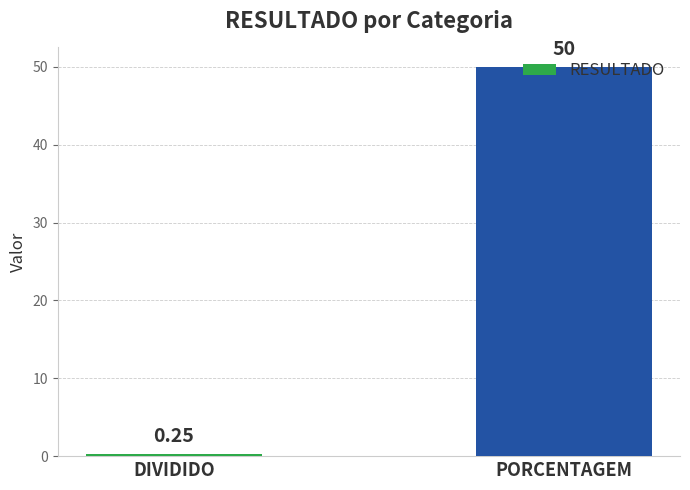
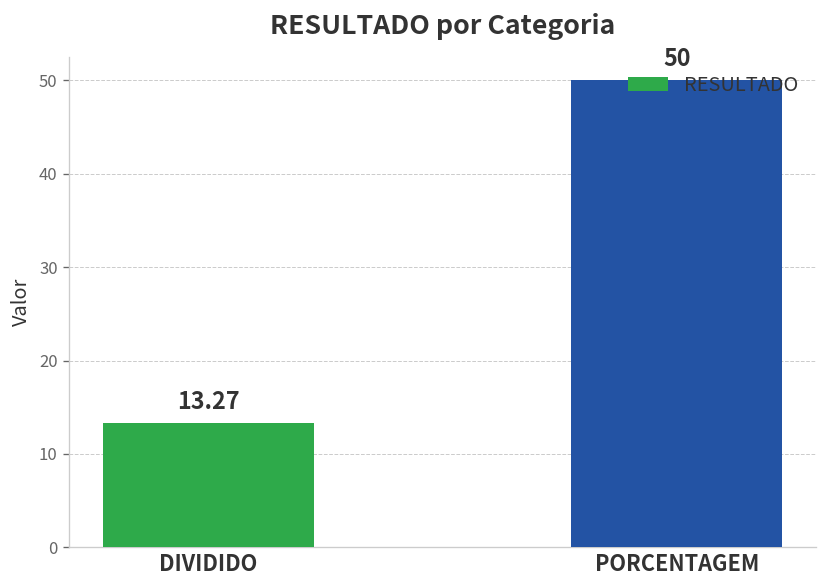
  {
-   "DIVIDIDO": 0.25,
+   "DIVIDIDO": 13.27,
    "PORCENTAGEM": 50
  }
